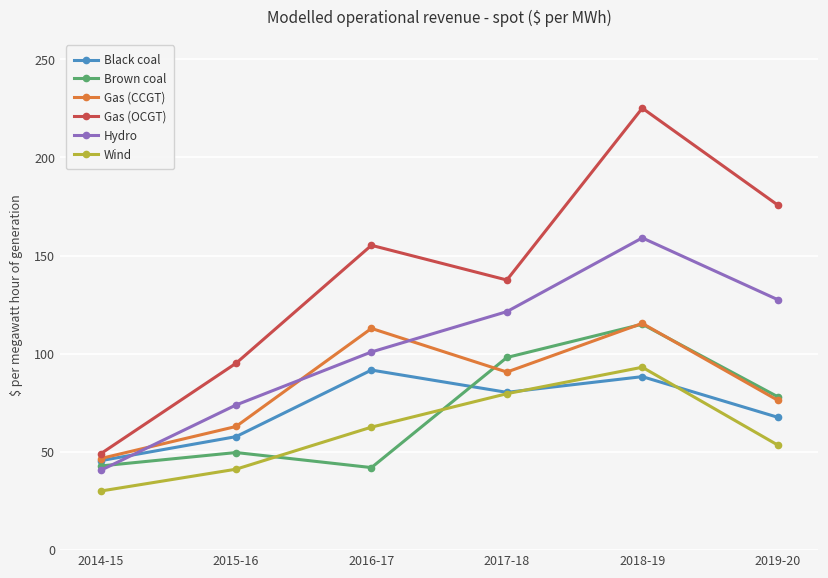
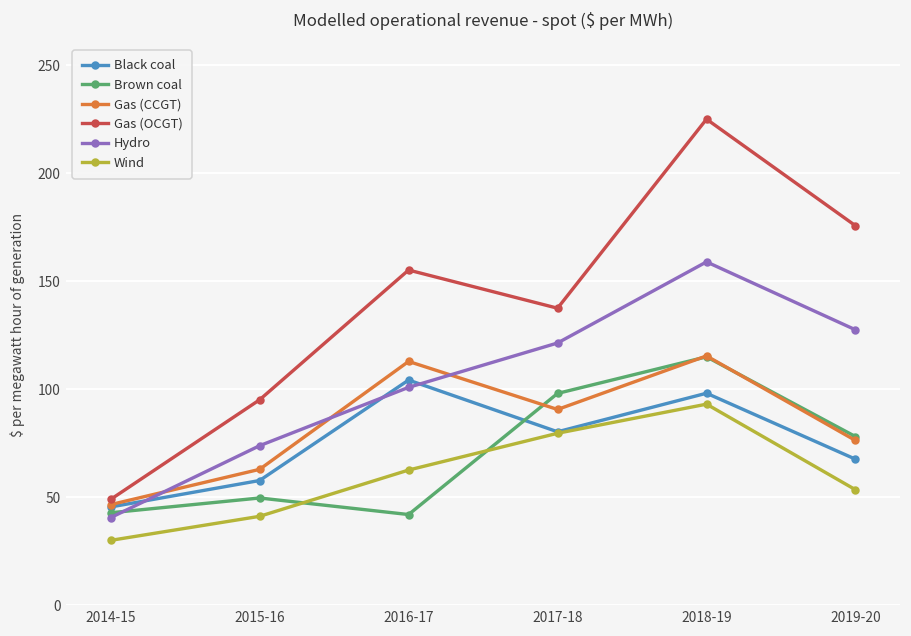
  {
    "Black coal": {
      "2015-16": 58,
-     "2016-17": 92,
-     "2018-19": 88,
+     "2016-17": 104,
+     "2018-19": 98,
      "2019-20": 68
    },
    "Brown coal": {
      "2014-15": 43,
      "2015-16": 50,
      "2016-17": 42,
      "2017-18": 98,
      "2019-20": 78
    },
    "Hydro": {
      "2014-15": 41,
      "2015-16": 74,
      "2016-17": 101,
      "2017-18": 121,
      "2018-19": 159,
      "2019-20": 128
    },
    "Wind": {
      "2014-15": 30,
      "2015-16": 41,
      "2016-17": 63,
      "2018-19": 93,
      "2019-20": 54
    }
  }
